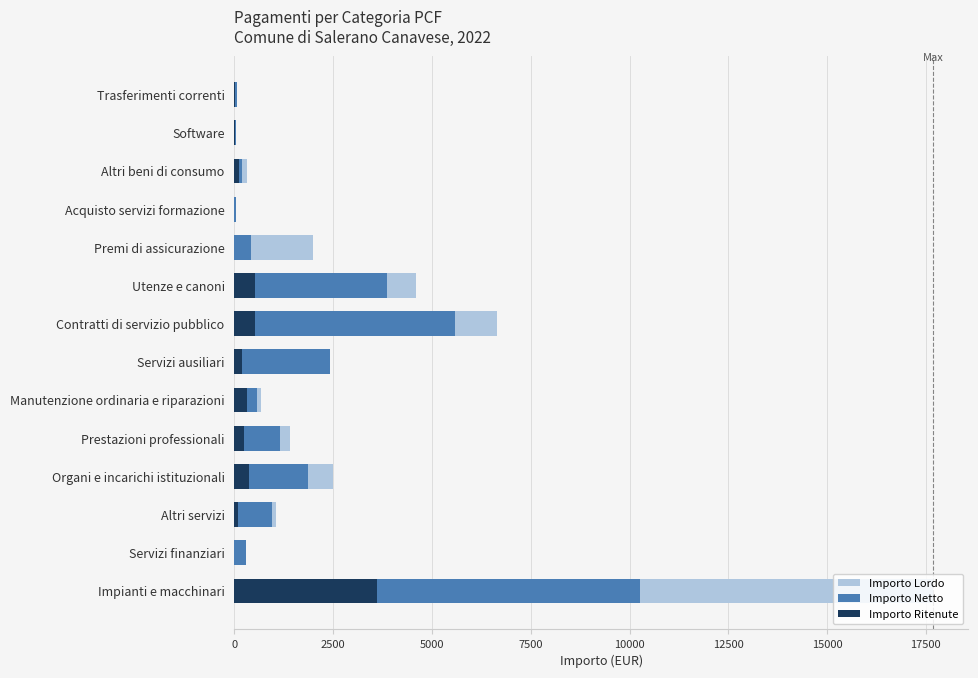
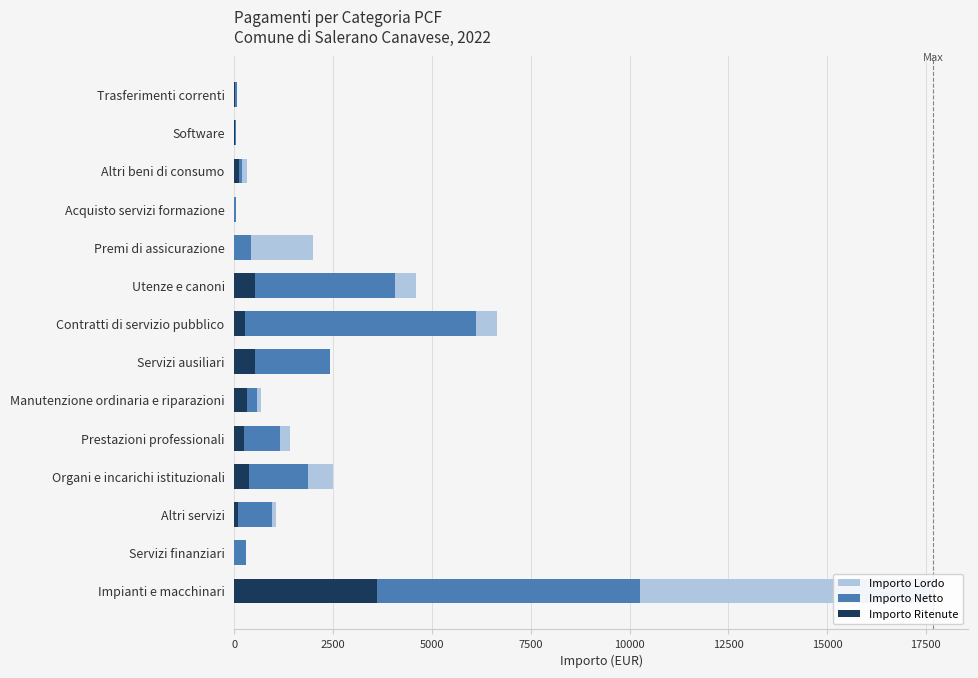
  {
    "Importo Lordo": {
      "Trasferimenti correnti": 100,
      "Altri beni di consumo": 300,
      "Premi di assicurazione": 2000,
      "Utenze e canoni": 4600,
      "Contratti di servizio pubblico": 6700,
      "Manutenzione ordinaria e riparazioni": 700,
      "Prestazioni professionali": 1400,
      "Organi e incarichi istituzionali": 2500,
      "Altri servizi": 1100,
      "Servizi finanziari": 300
    },
    "Importo Netto": {
-     "Utenze e canoni": 3900,
-     "Contratti di servizio pubblico": 5600,
+     "Utenze e canoni": 4100,
+     "Contratti di servizio pubblico": 6100,
      "Servizi ausiliari": 2400,
      "Servizi finanziari": 300
    },
    "Importo Ritenute": {
      "Acquisto servizi formazione": 0,
      "Premi di assicurazione": 0,
-     "Contratti di servizio pubblico": 500,
-     "Servizi ausiliari": 200,
+     "Contratti di servizio pubblico": 300,
+     "Servizi ausiliari": 500,
      "Servizi finanziari": 0
    }
  }
